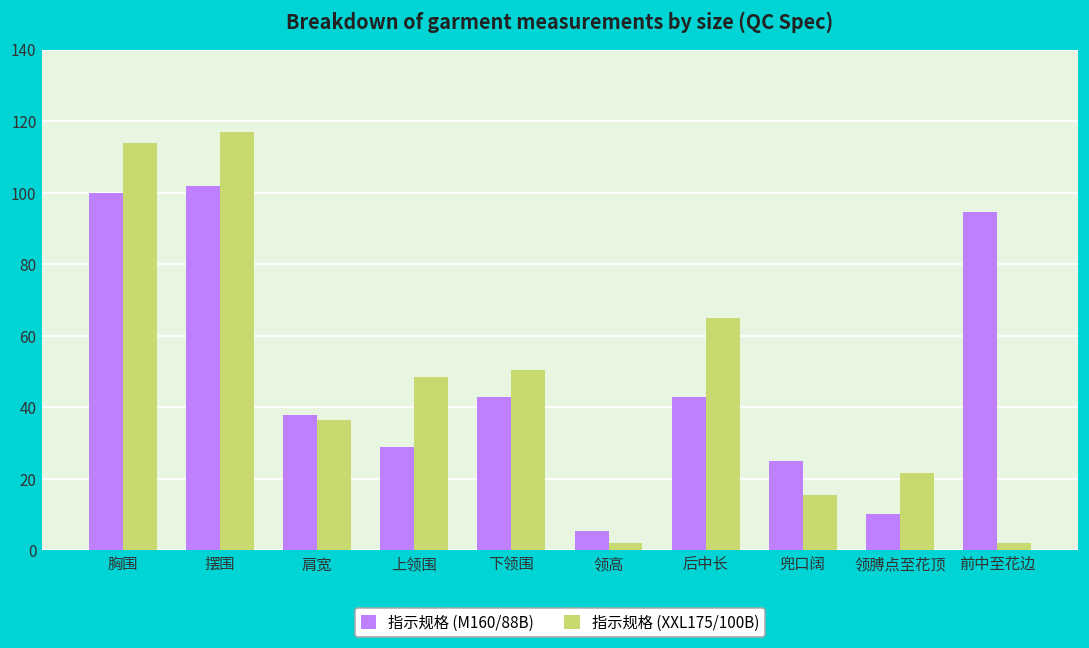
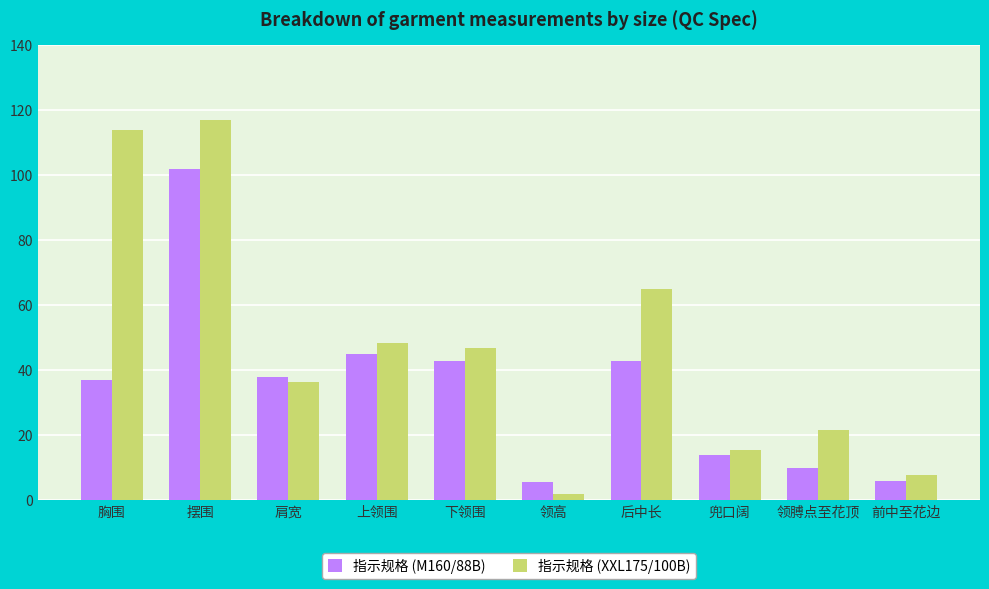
  {
    "指示规格 (M160/88B)": {
-     "胸围": 100,
+     "胸围": 37,
      "摆围": 102,
      "肩宽": 38,
-     "上领围": 29,
+     "上领围": 45,
      "下领围": 43,
      "领高": 6,
      "后中长": 43,
-     "兜口阔": 25,
+     "兜口阔": 14,
      "领膊点至花顶": 10,
-     "前中至花边": 95
+     "前中至花边": 6
    },
    "指示规格 (XXL175/100B)": {
      "胸围": 114,
      "摆围": 117,
      "肩宽": 36,
      "上领围": 49,
-     "下领围": 51,
+     "下领围": 47,
      "领高": 2,
      "后中长": 65,
      "兜口阔": 16,
      "领膊点至花顶": 22,
-     "前中至花边": 2
+     "前中至花边": 8
    }
  }
